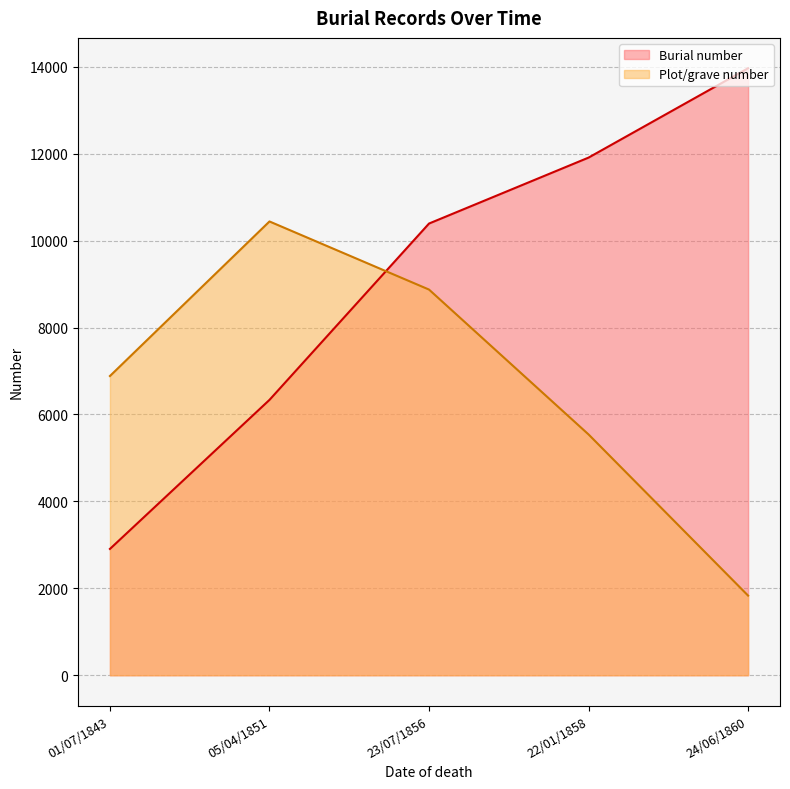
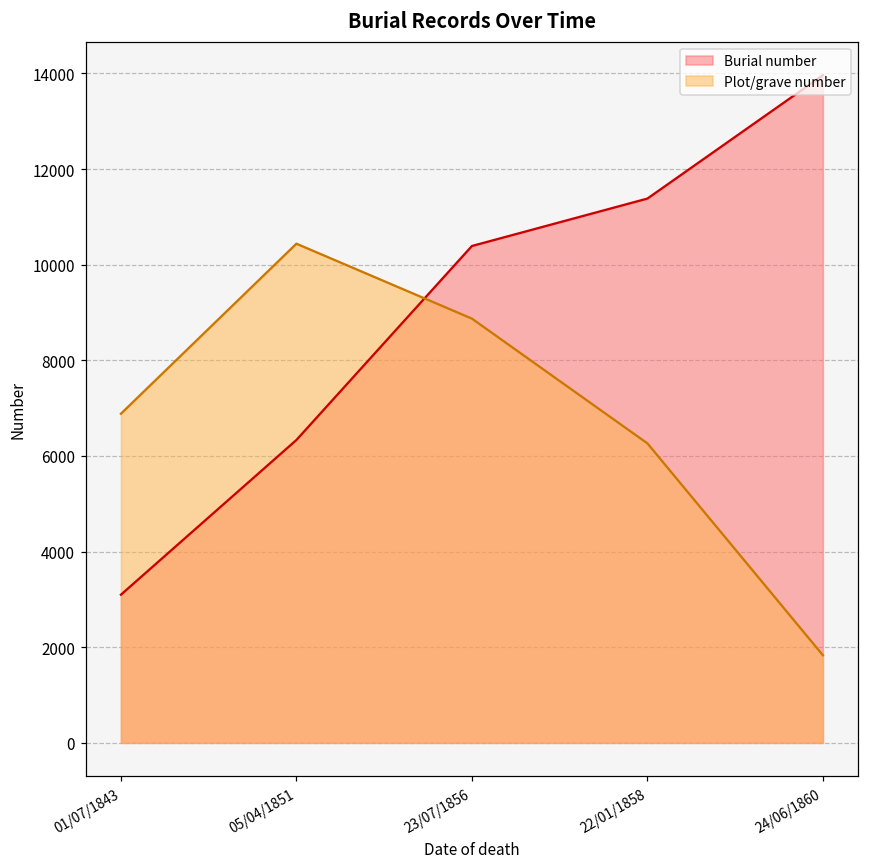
  {
    "Burial number": {
-     "01/07/1843": 2900,
+     "01/07/1843": 3100,
      "05/04/1851": 6300,
      "23/07/1856": 10400,
-     "22/01/1858": 11900
+     "22/01/1858": 11400
    },
    "Plot/grave number": {
      "01/07/1843": 6900,
      "05/04/1851": 10400,
      "23/07/1856": 8900,
-     "22/01/1858": 5500,
+     "22/01/1858": 6300,
      "24/06/1860": 1800
    }
  }
